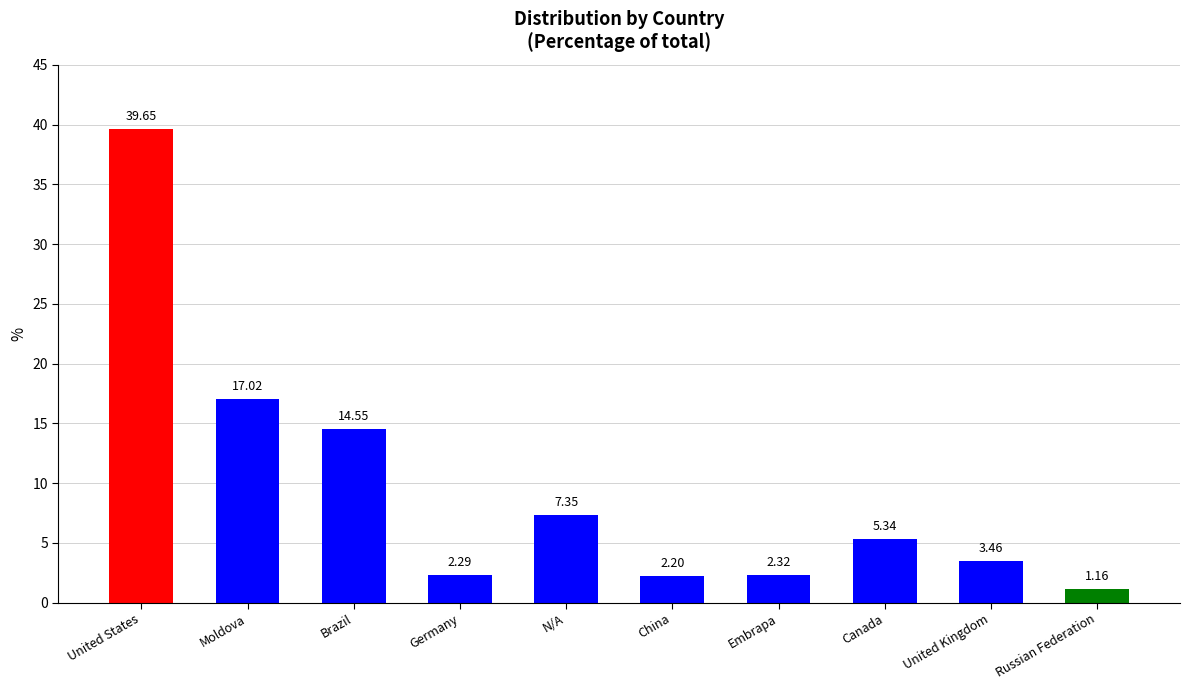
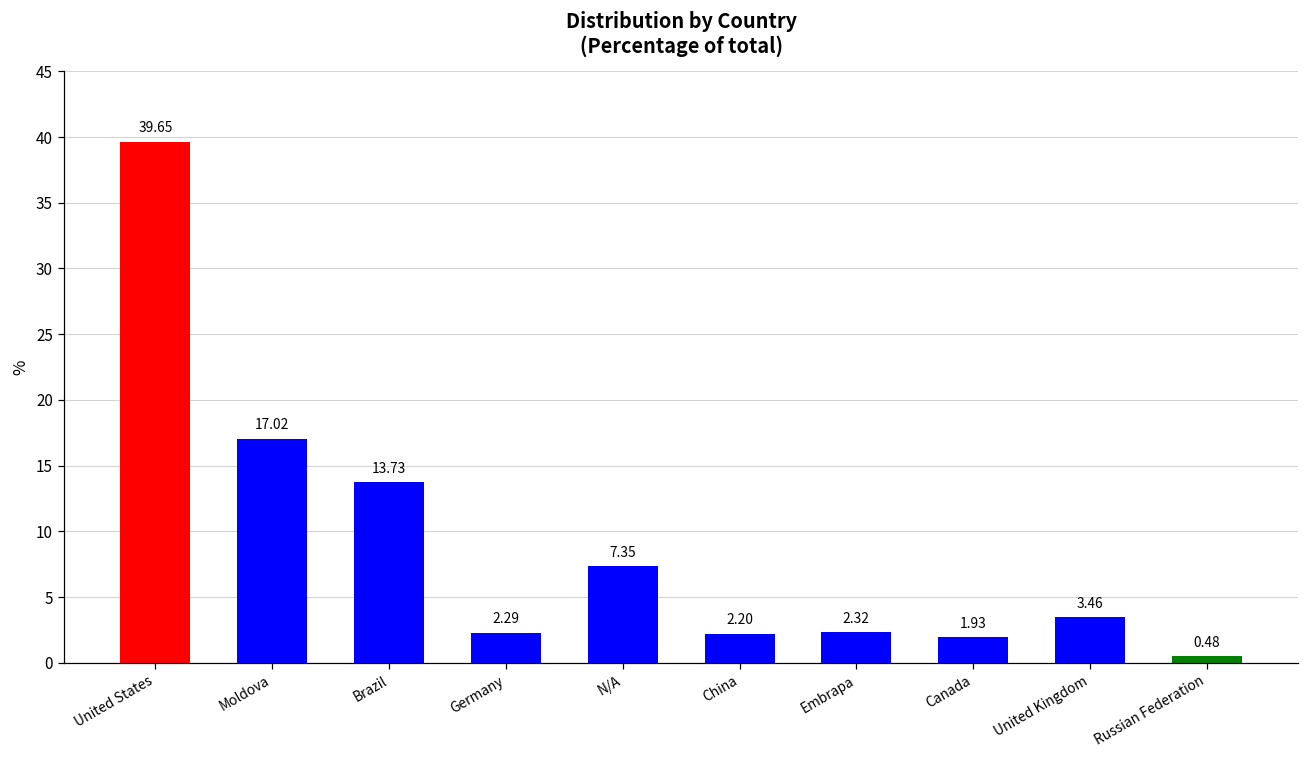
  {
    "United States": 39.65,
    "Moldova": 17.02,
-   "Brazil": 14.55,
+   "Brazil": 13.73,
    "Germany": 2.29,
    "N/A": 7.35,
    "China": 2.20,
    "Embrapa": 2.32,
-   "Canada": 5.34,
+   "Canada": 1.93,
    "United Kingdom": 3.46,
-   "Russian Federation": 1.16
+   "Russian Federation": 0.48
  }
